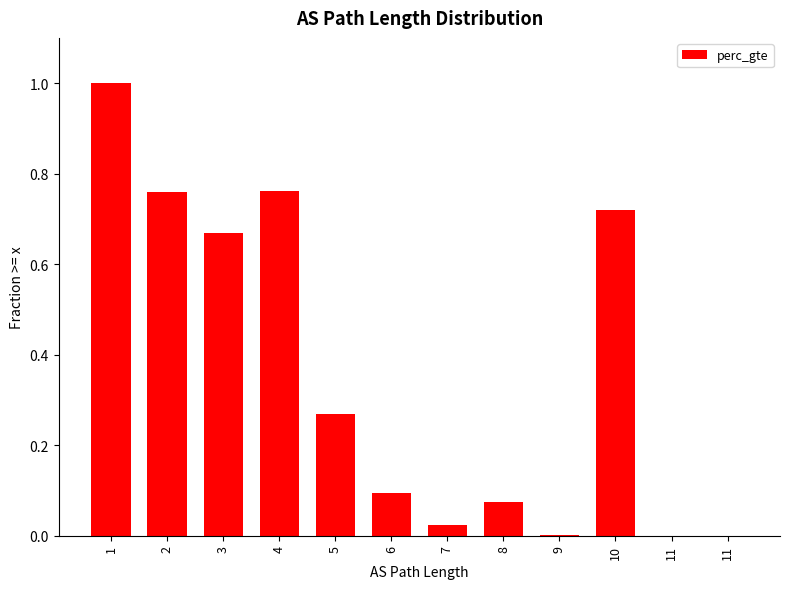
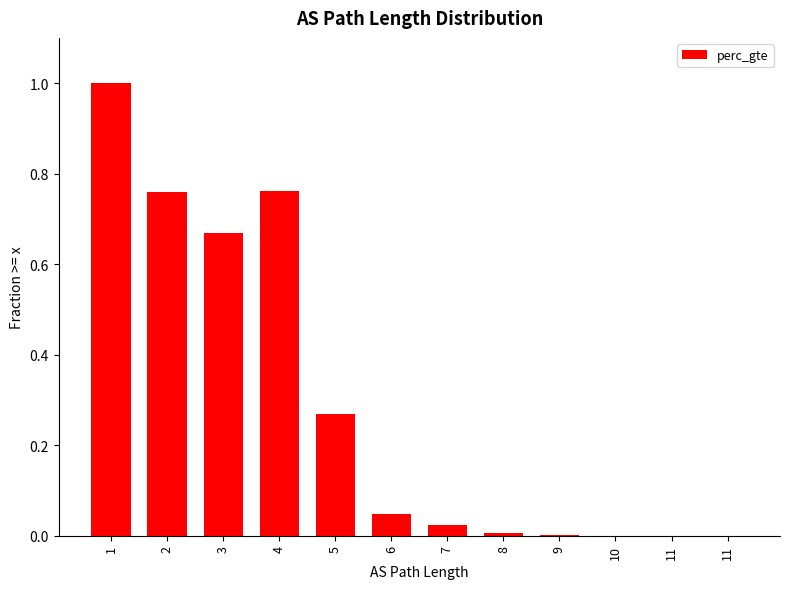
  {
    "1": 1.00,
    "2": 0.76,
    "3": 0.67,
    "4": 0.76,
    "5": 0.27,
-   "6": 0.09,
+   "6": 0.05,
    "7": 0.02,
-   "8": 0.07,
-   "10": 0.72
+   "8": 0.01,
+   "10": 0.00
  }
